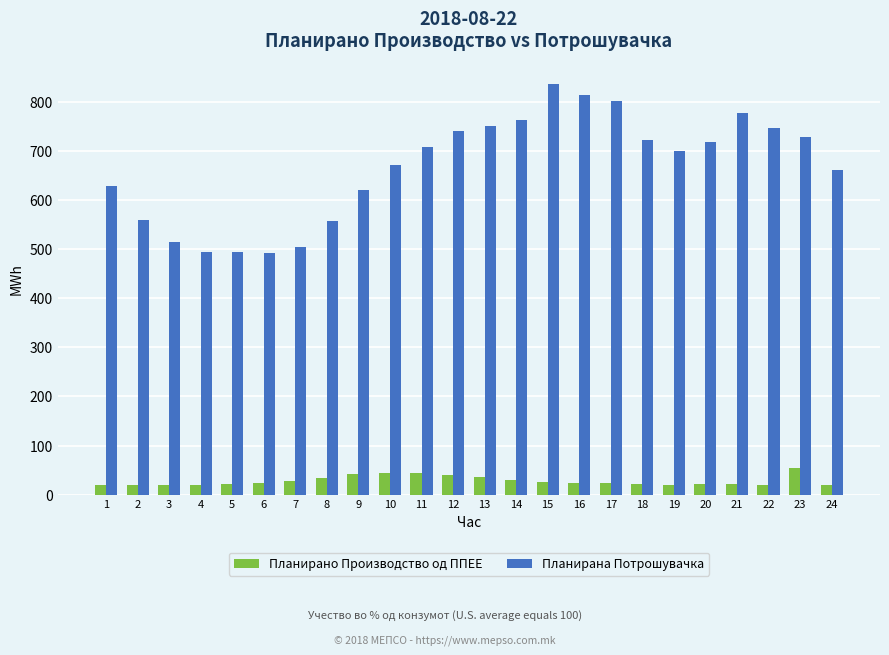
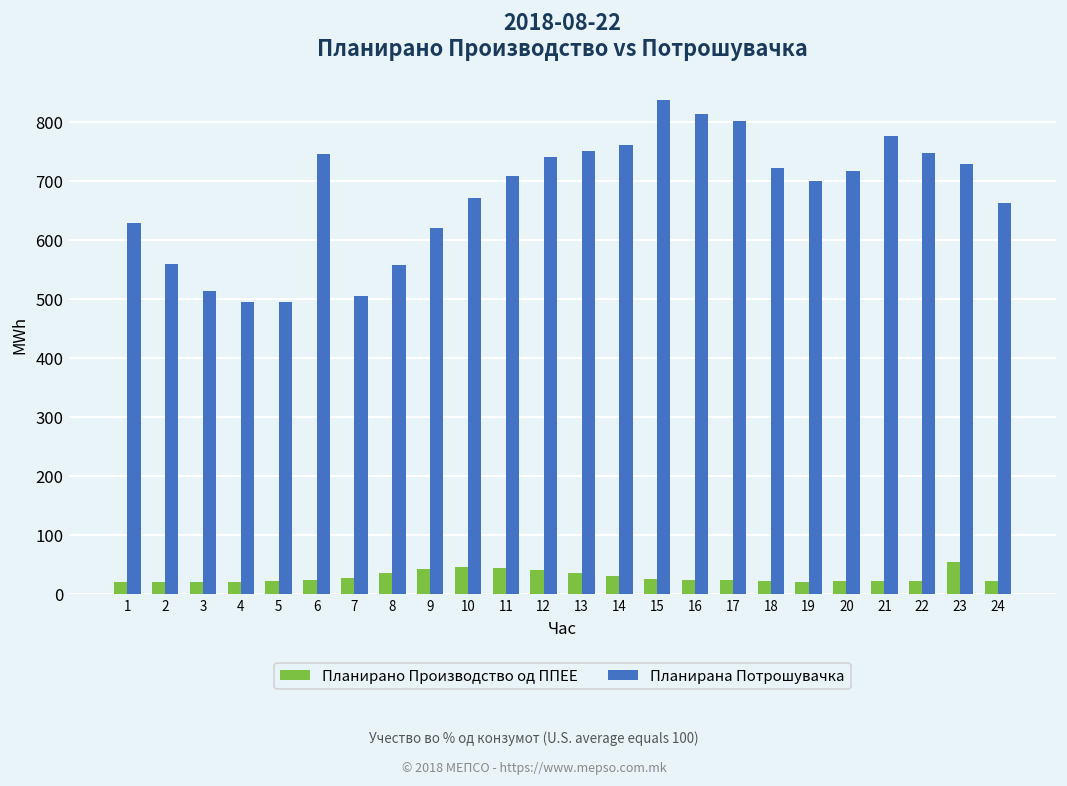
  {
    "Планирано Производство од ППЕЕ": {
      "1": 20,
      "2": 20,
      "3": 20,
      "4": 20,
      "5": 20,
      "6": 20,
      "7": 30,
      "8": 30,
      "9": 40,
      "10": 40,
      "11": 40,
      "12": 40,
      "13": 40,
      "14": 30,
      "15": 30,
      "16": 20,
      "17": 20,
      "18": 20,
      "19": 20,
      "20": 20,
      "21": 20,
      "22": 20,
      "23": 50,
      "24": 20
    },
    "Планирана Потрошувачка": {
      "1": 630,
      "2": 560,
      "3": 510,
      "4": 490,
      "5": 490,
-     "6": 490,
+     "6": 750,
      "7": 500,
      "8": 560,
      "9": 620,
      "10": 670,
      "11": 710,
      "12": 740,
      "13": 750,
      "14": 760,
      "15": 840,
      "16": 810,
      "17": 800,
      "18": 720,
      "19": 700,
      "20": 720,
      "21": 780,
      "22": 750,
      "23": 730,
      "24": 660
    }
  }
